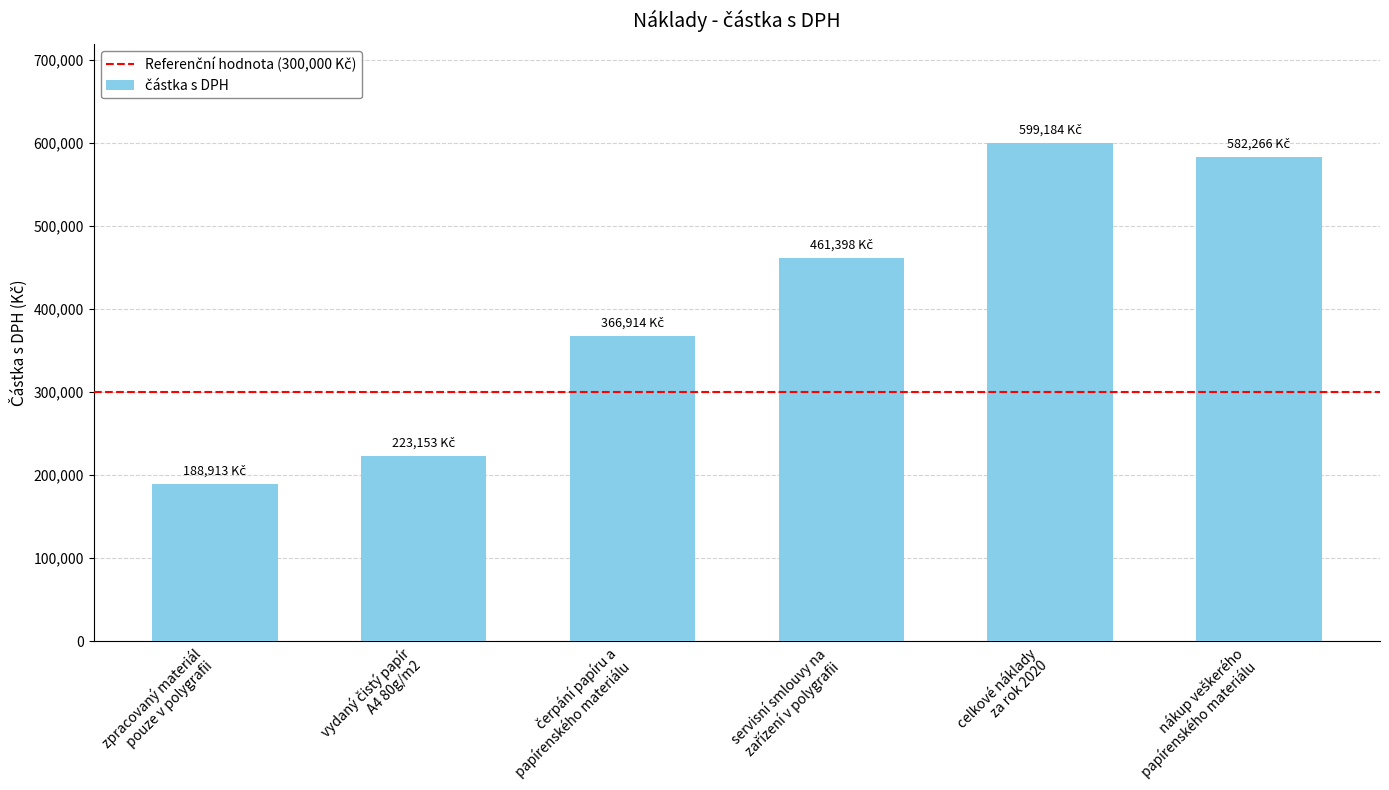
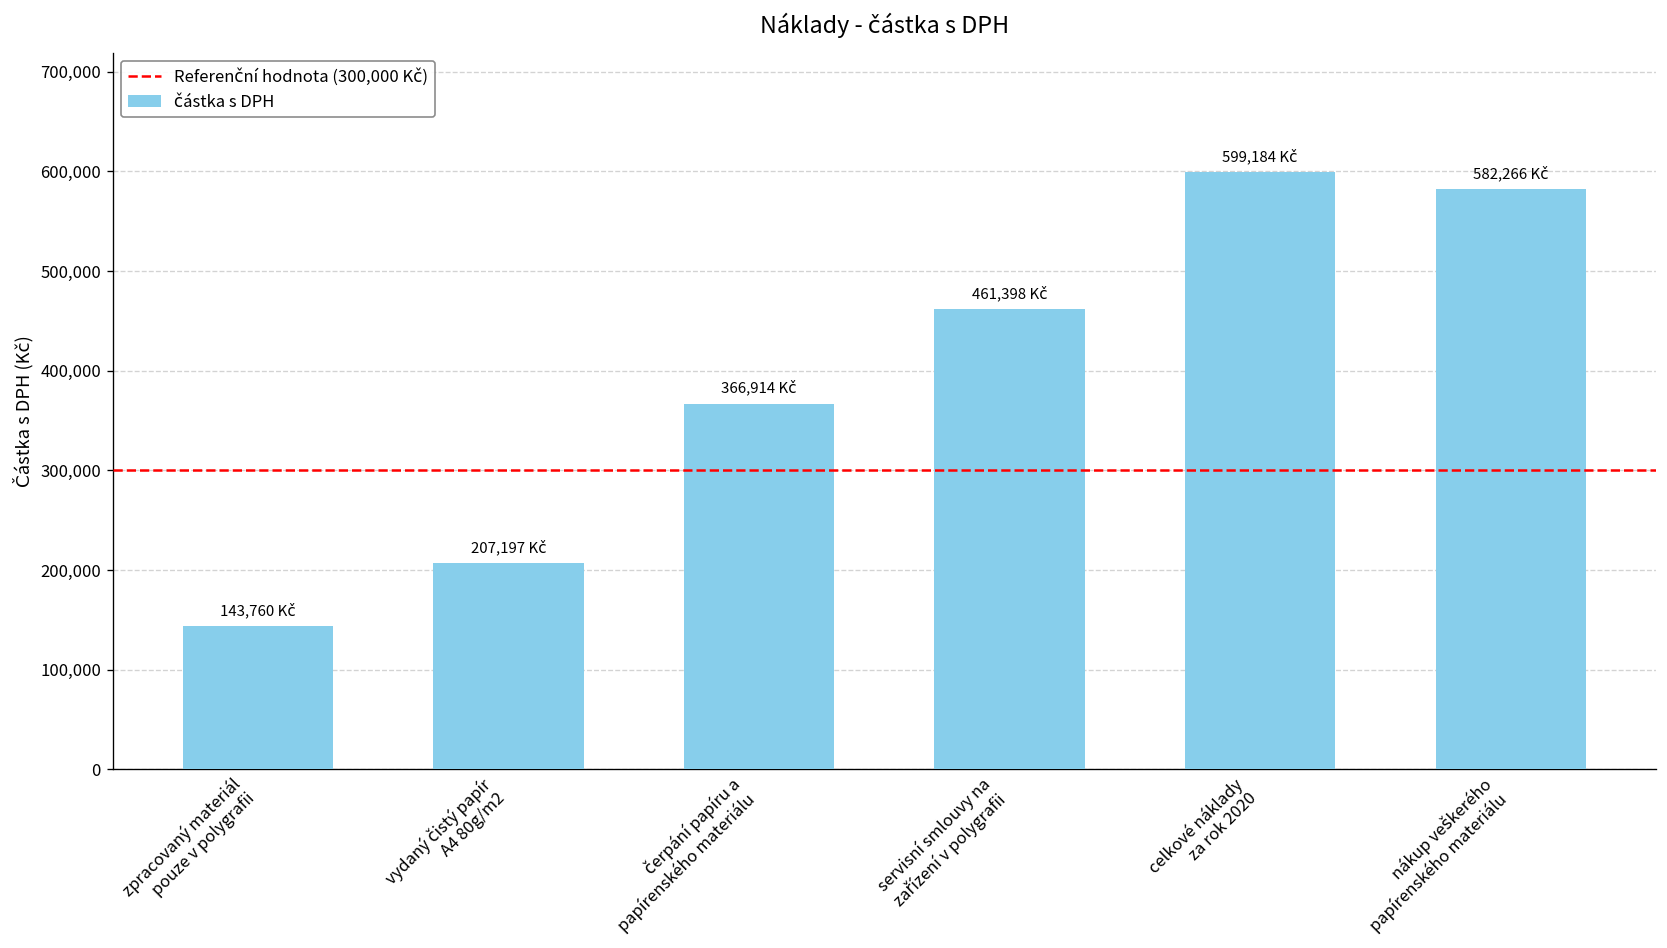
  {
-   "zpracovaný materiál pouze v polygrafii": "188,913",
-   "vydaný čistý papír A4 80g/m2": "223,153",
+   "zpracovaný materiál pouze v polygrafii": "143,760",
+   "vydaný čistý papír A4 80g/m2": "207,197",
    "čerpání papíru a papírenského materiálu": "366,914",
    "servisní smlouvy na zařízení v polygrafii": "461,398",
    "celkové náklady za rok 2020": "599,184",
    "nákup veškerého papírenského materiálu": "582,266"
  }
